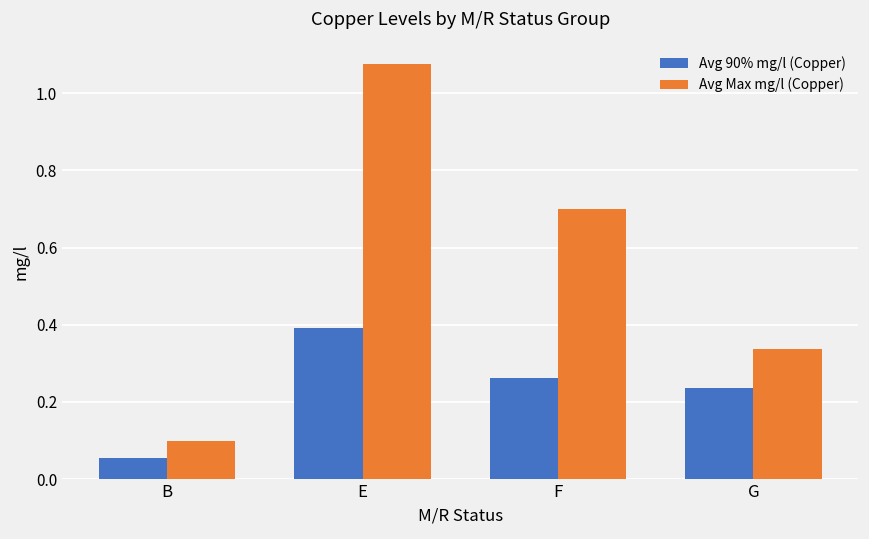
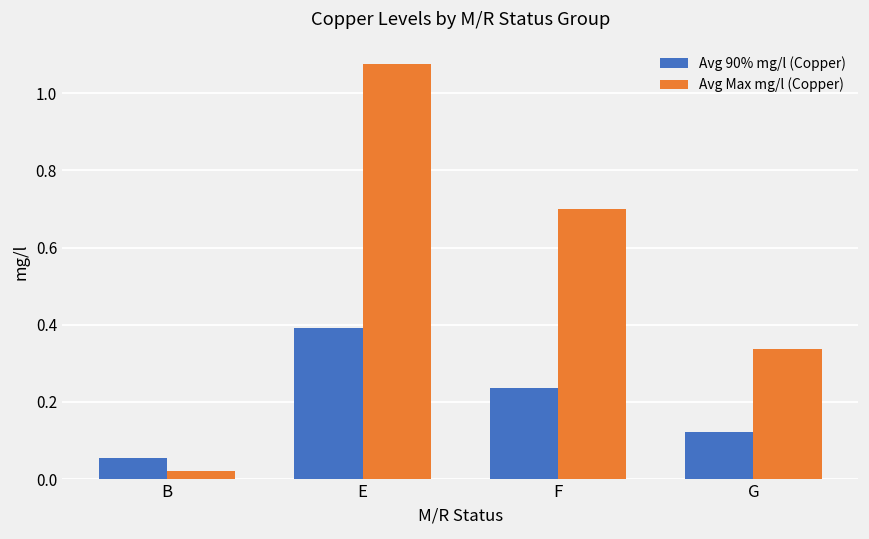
  {
    "Avg 90% mg/l (Copper)": {
      "B": 0.05,
      "E": 0.39,
-     "F": 0.26,
-     "G": 0.24
+     "F": 0.24,
+     "G": 0.12
    },
    "Avg Max mg/l (Copper)": {
-     "B": 0.10,
+     "B": 0.02,
      "E": 1.08,
      "F": 0.70,
      "G": 0.34
    }
  }
